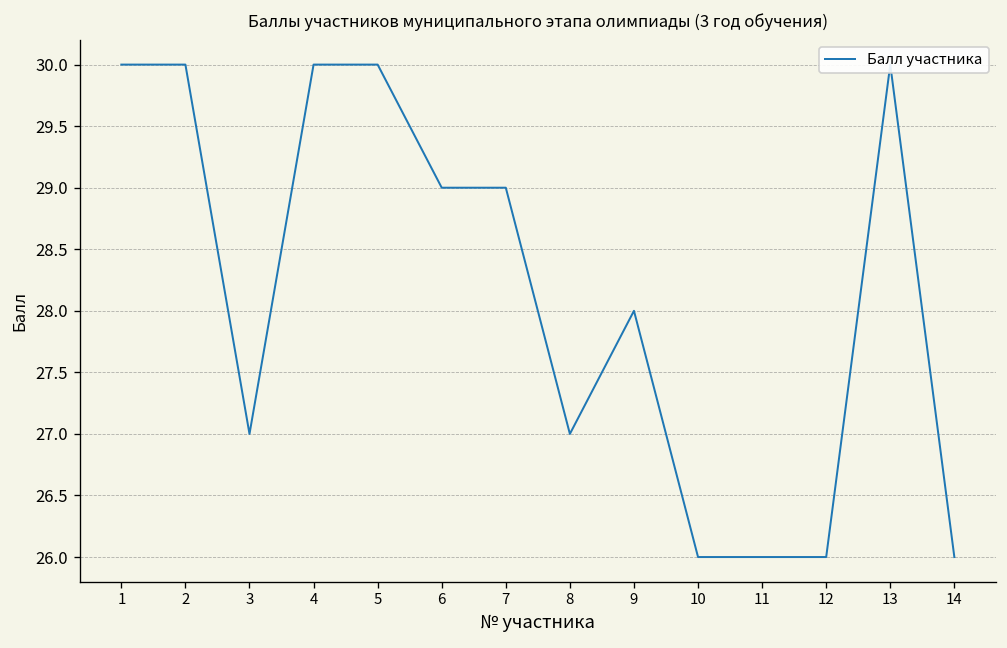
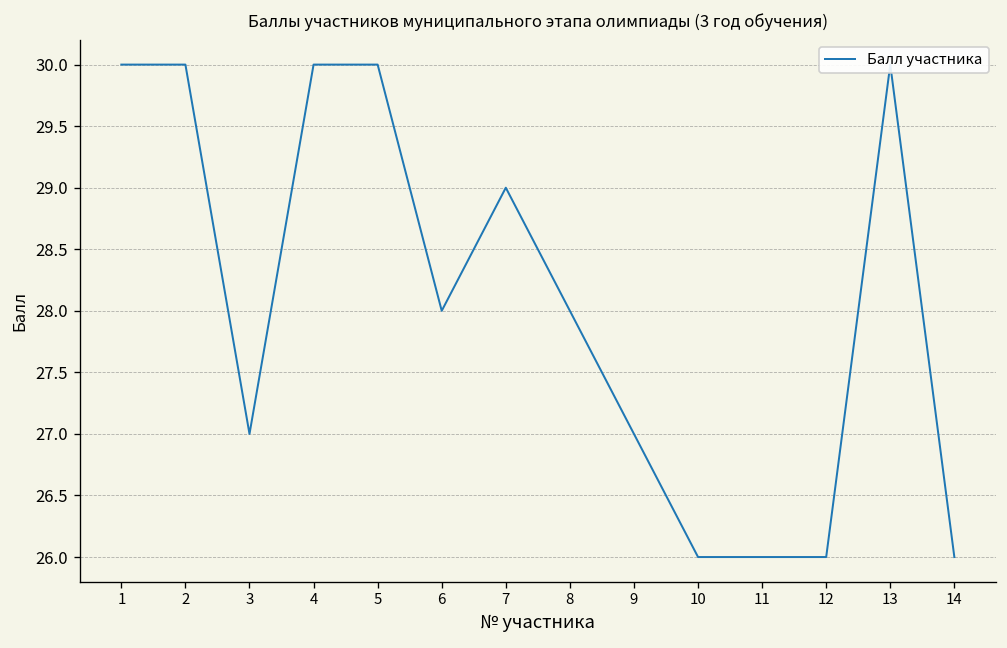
  {
    "1": 30,
    "2": 30,
    "3": 27,
    "4": 30,
    "5": 30,
-   "6": 29,
+   "6": 28,
    "7": 29,
-   "8": 27,
-   "9": 28,
+   "8": 28,
+   "9": 27,
    "10": 26,
    "11": 26,
    "12": 26,
    "14": 26
  }
